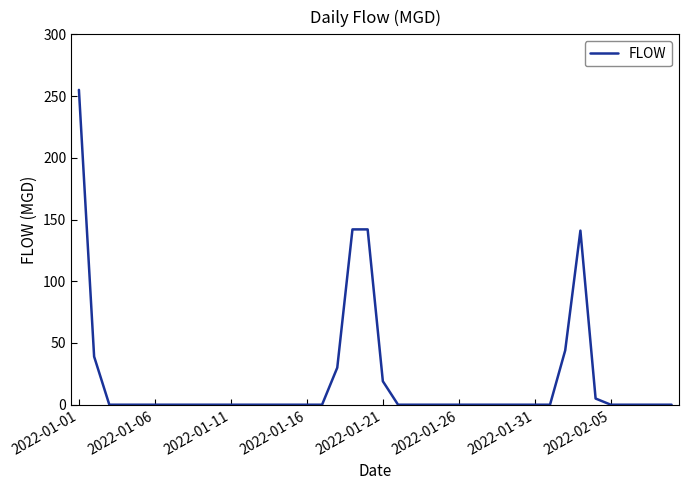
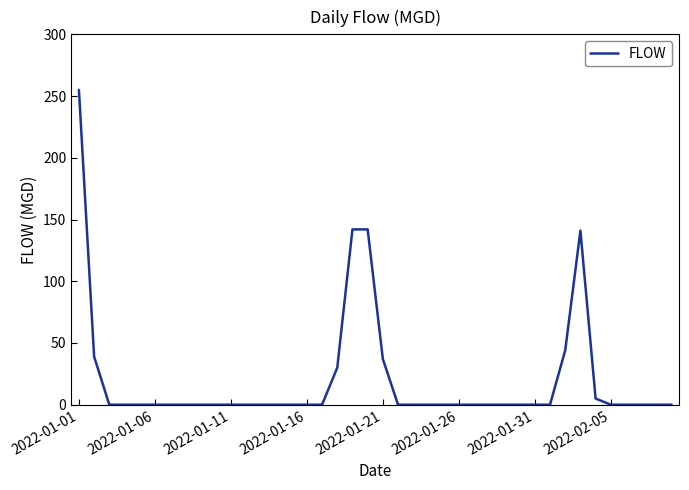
  {
    "2022-01-01": 255,
    "2022-01-06": 0,
    "2022-01-11": 0,
    "2022-01-16": 0,
-   "2022-01-21": 19,
+   "2022-01-21": 37,
    "2022-01-26": 0,
    "2022-01-31": 0,
    "2022-02-05": 0
  }
